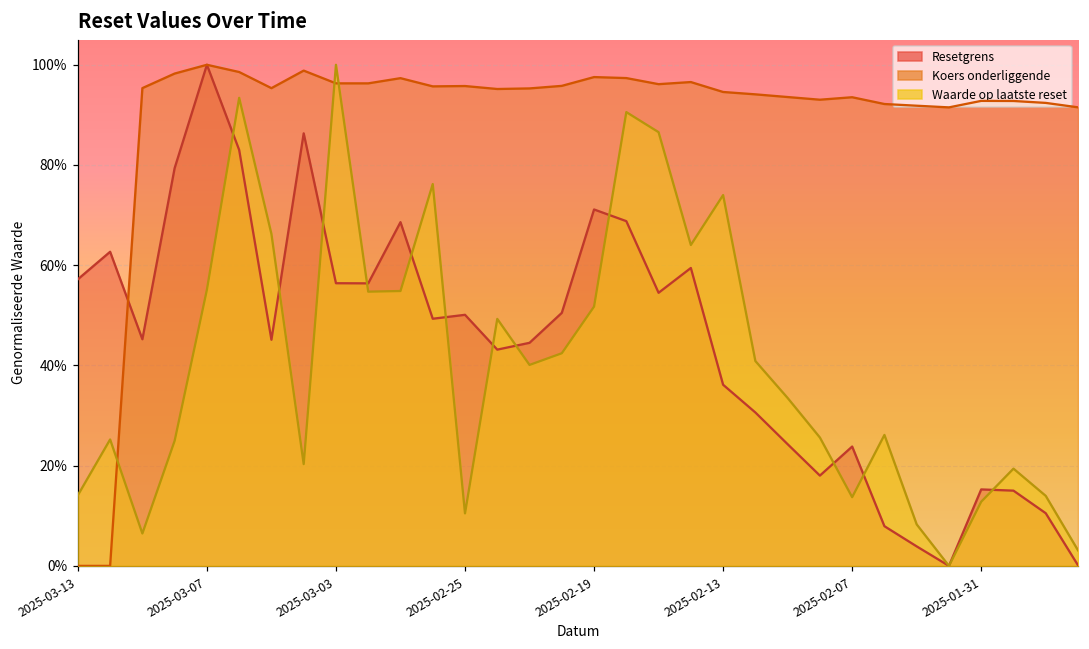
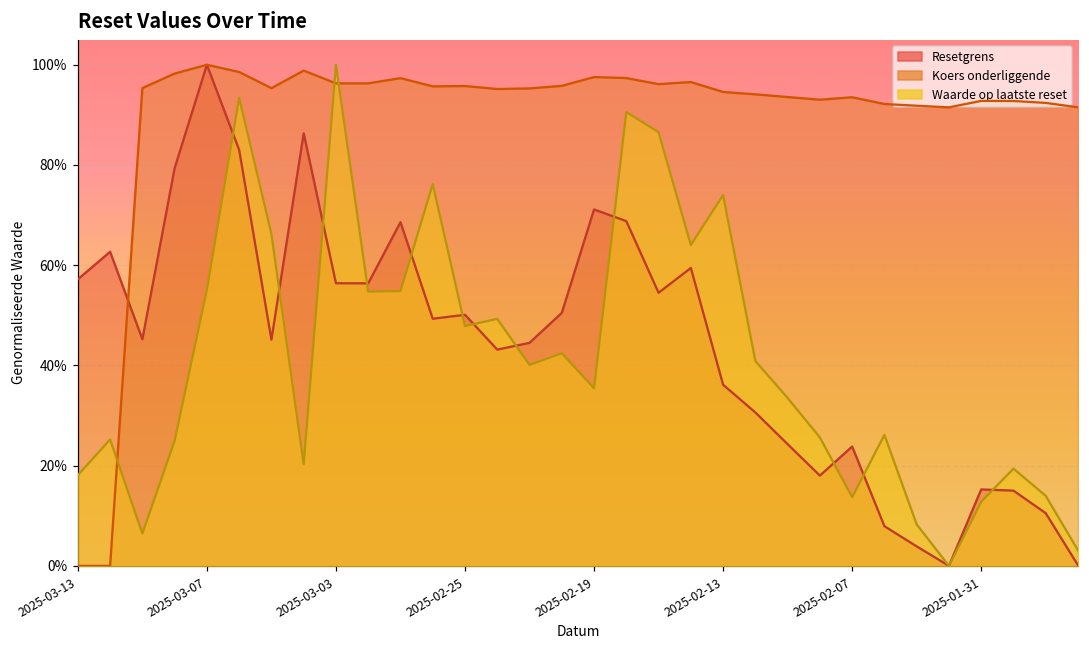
  {
    "Waarde op laatste reset": {
-     "2025-03-13": "14%",
+     "2025-03-13": "18%",
      "2025-03-07": "55%",
      "2025-03-03": "100%",
-     "2025-02-25": "10%",
-     "2025-02-19": "52%",
+     "2025-02-25": "48%",
+     "2025-02-19": "35%",
      "2025-02-13": "74%",
      "2025-02-07": "14%",
      "2025-01-31": "13%"
    }
  }
